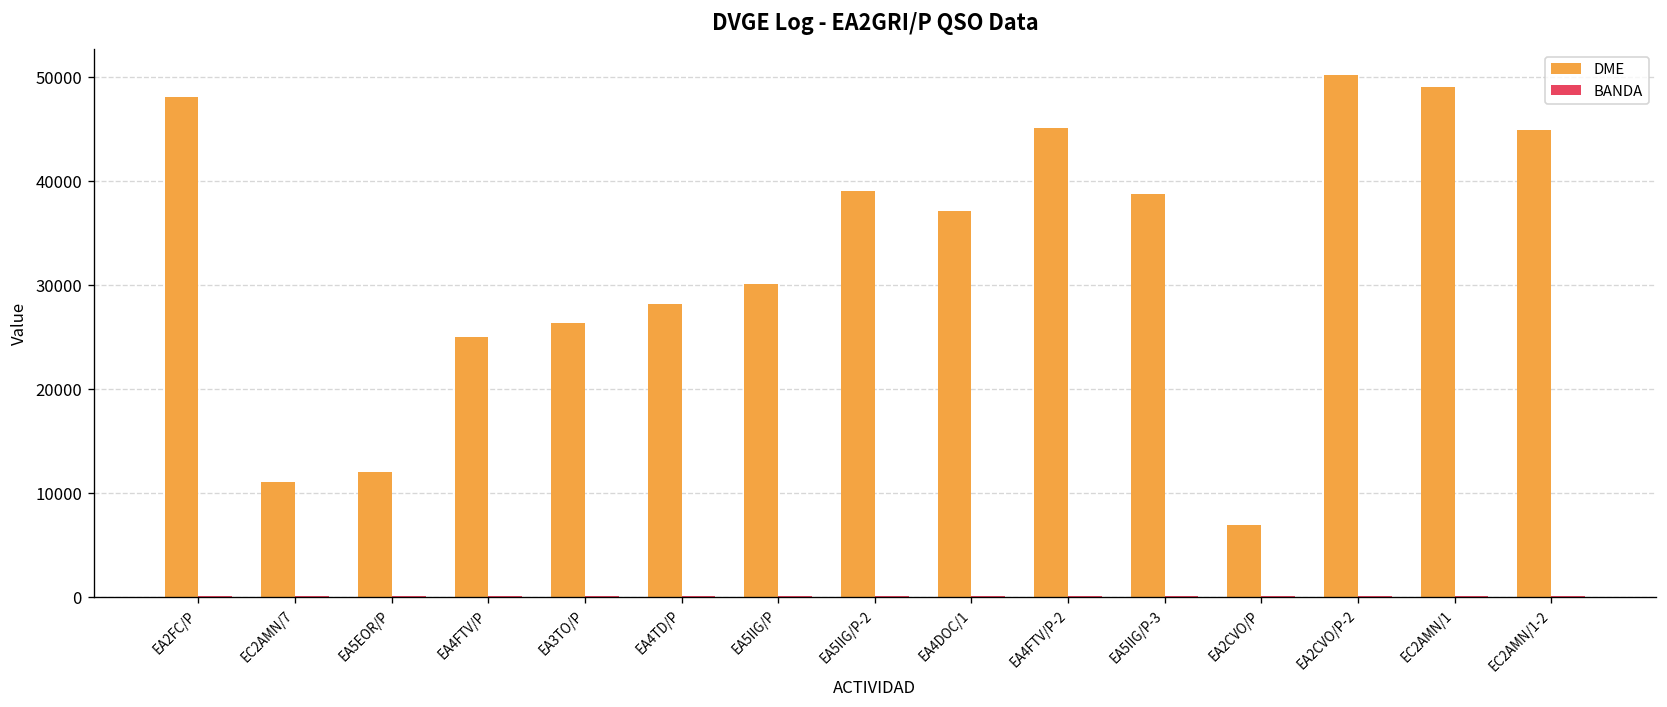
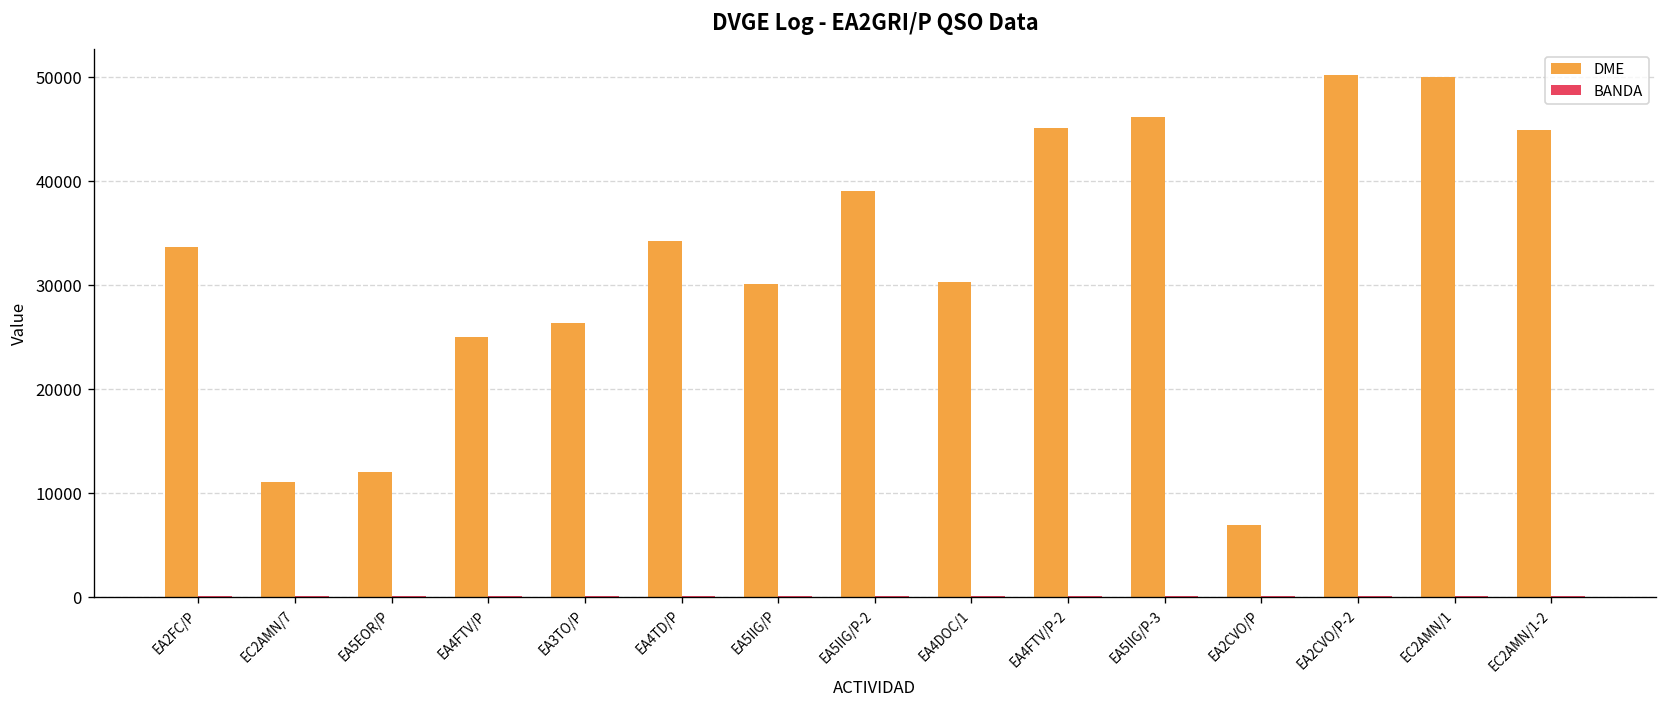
  {
    "DME": {
-     "EA2FC/P": 48000,
+     "EA2FC/P": 34000,
      "EC2AMN/7": 11000,
      "EA5EOR/P": 12000,
      "EA4FTV/P": 25000,
      "EA3TO/P": 26000,
-     "EA4TD/P": 28000,
+     "EA4TD/P": 34000,
      "EA5IIG/P": 30000,
      "EA5IIG/P-2": 39000,
-     "EA4DOC/1": 37000,
+     "EA4DOC/1": 30000,
      "EA4FTV/P-2": 45000,
-     "EA5IIG/P-3": 39000,
+     "EA5IIG/P-3": 46000,
      "EA2CVO/P": 7000,
      "EA2CVO/P-2": 50000,
-     "EC2AMN/1": 49000,
+     "EC2AMN/1": 50000,
      "EC2AMN/1-2": 45000
    }
  }
